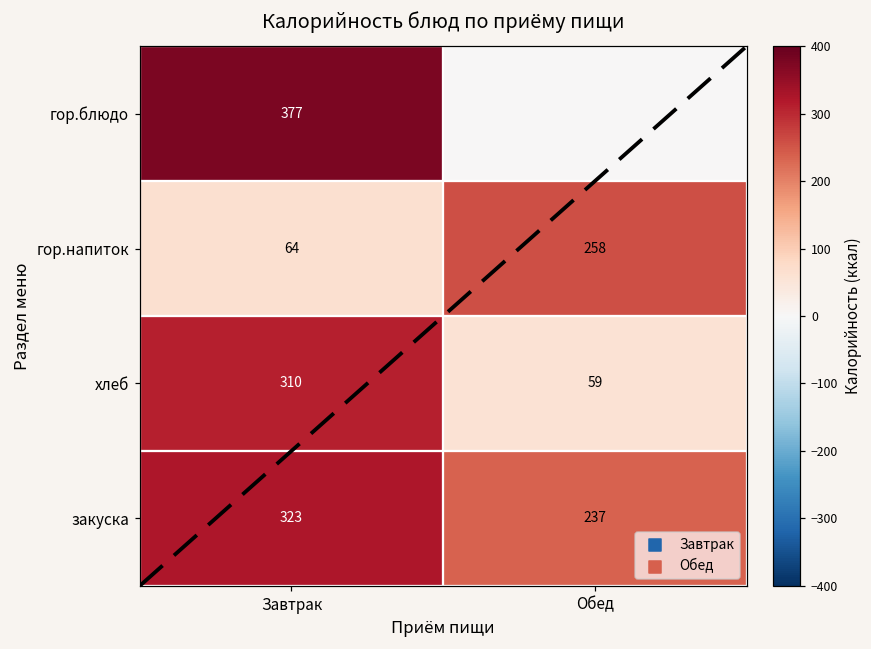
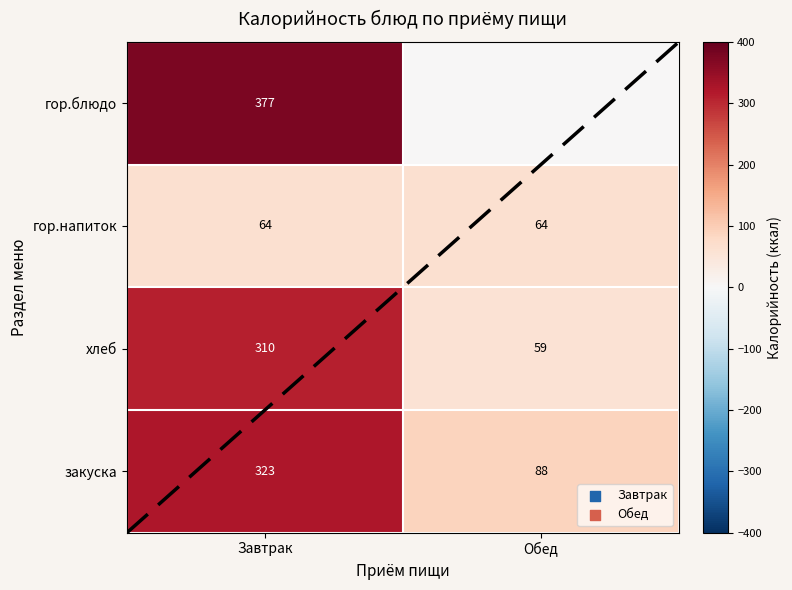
  {
    "гор.блюдо": {
      "Завтрак": 377
    },
    "гор.напиток": {
      "Завтрак": 64,
-     "Обед": 258
+     "Обед": 64
    },
    "хлеб": {
      "Завтрак": 310,
      "Обед": 59
    },
    "закуска": {
      "Завтрак": 323,
-     "Обед": 237
+     "Обед": 88
    }
  }
